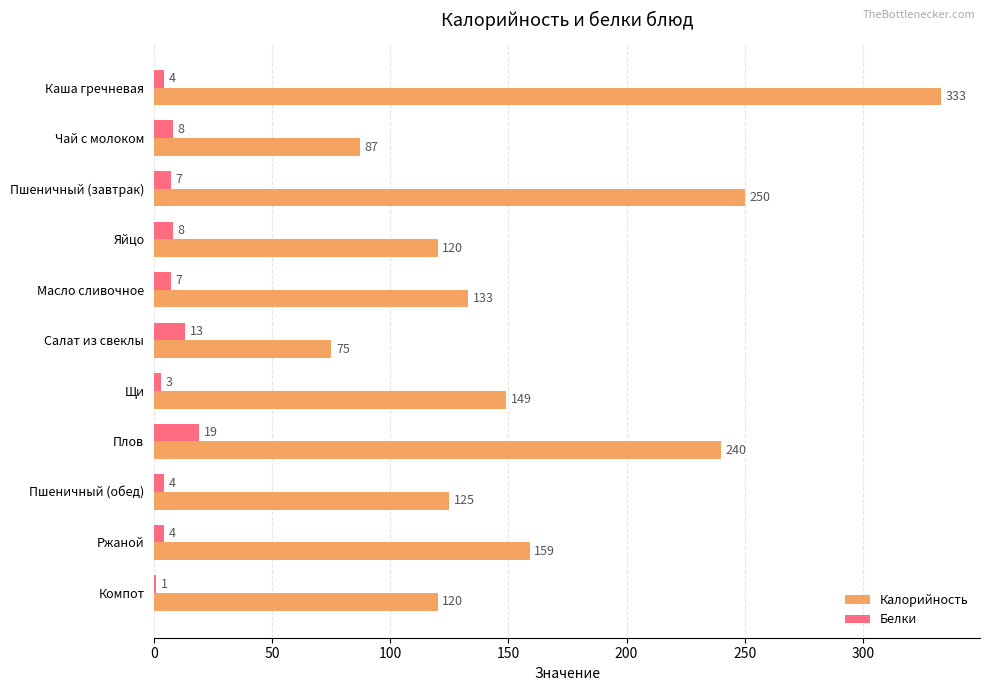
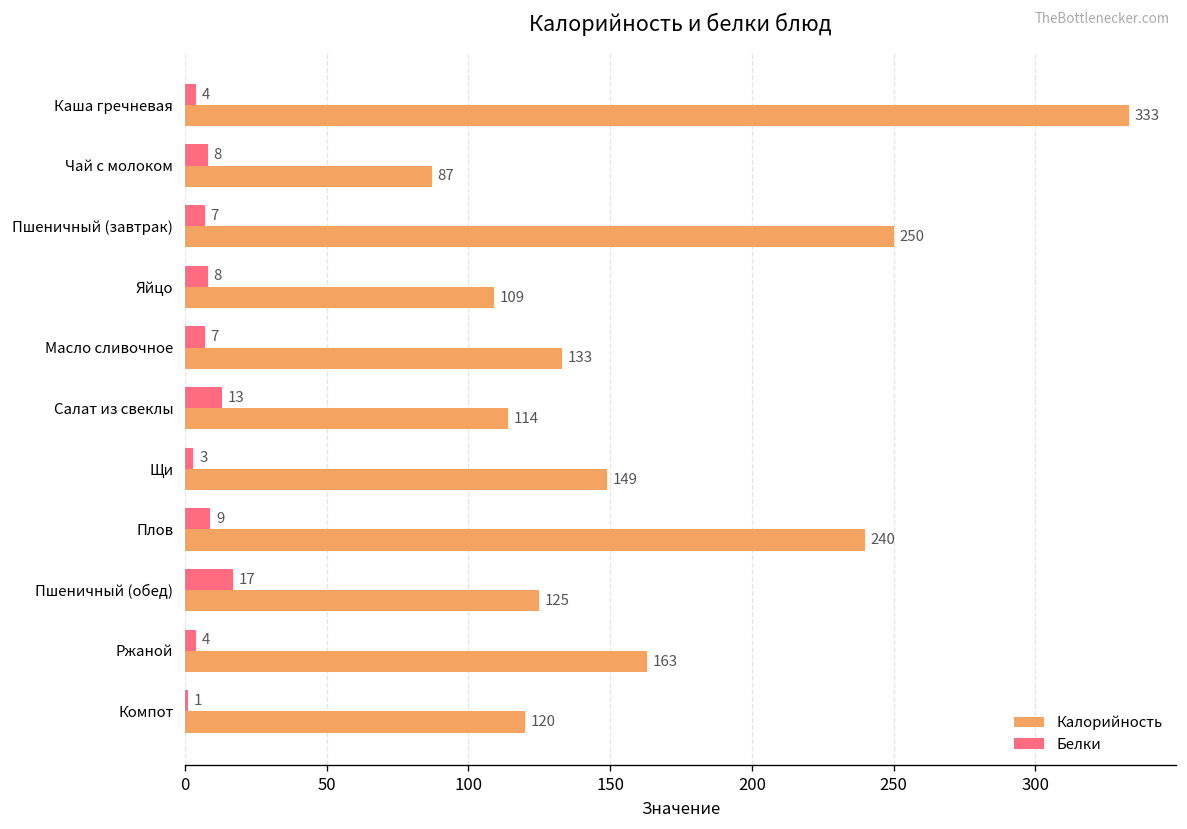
  {
    "Калорийность": {
      "Каша гречневая": 333,
      "Чай с молоком": 87,
      "Пшеничный (завтрак)": 250,
-     "Яйцо": 120,
+     "Яйцо": 109,
      "Масло сливочное": 133,
-     "Салат из свеклы": 75,
+     "Салат из свеклы": 114,
      "Щи": 149,
      "Плов": 240,
      "Пшеничный (обед)": 125,
-     "Ржаной": 159,
+     "Ржаной": 163,
      "Компот": 120
    },
    "Белки": {
      "Каша гречневая": 4,
      "Чай с молоком": 8,
      "Пшеничный (завтрак)": 7,
      "Яйцо": 8,
      "Масло сливочное": 7,
      "Салат из свеклы": 13,
      "Щи": 3,
-     "Плов": 19,
-     "Пшеничный (обед)": 4,
+     "Плов": 9,
+     "Пшеничный (обед)": 17,
      "Ржаной": 4,
      "Компот": 1
    }
  }
